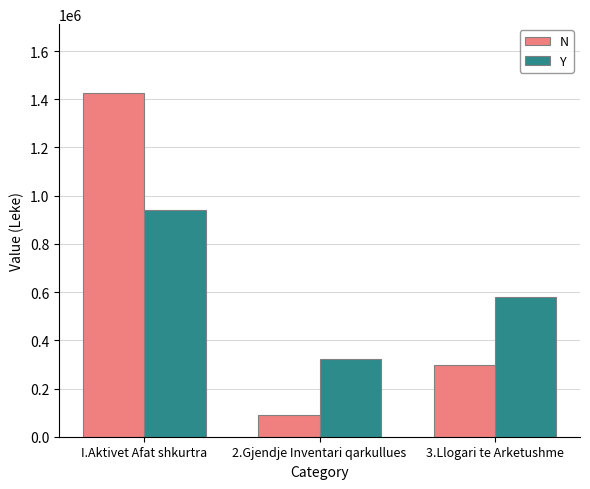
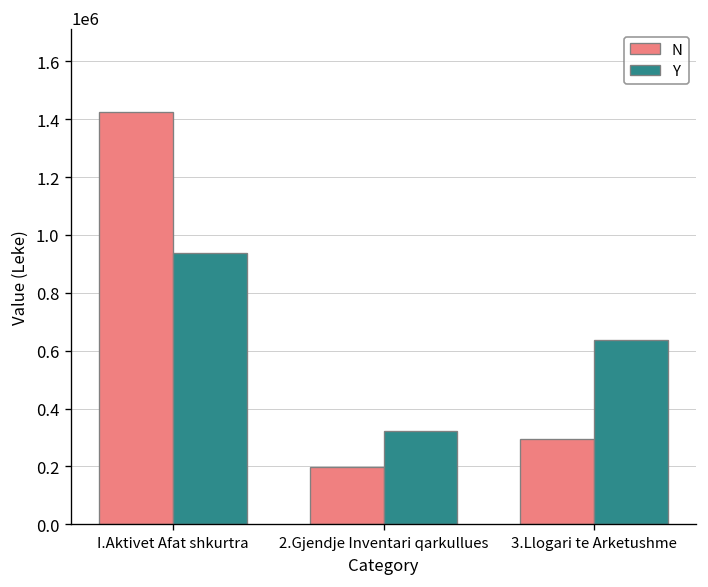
  {
    "N": {
      "I.Aktivet Afat shkurtra": 1430000,
-     "2.Gjendje Inventari qarkullues": 90000,
+     "2.Gjendje Inventari qarkullues": 200000,
      "3.Llogari te Arketushme": 300000
    },
    "Y": {
      "I.Aktivet Afat shkurtra": 940000,
      "2.Gjendje Inventari qarkullues": 320000,
-     "3.Llogari te Arketushme": 580000
+     "3.Llogari te Arketushme": 640000
    }
  }
